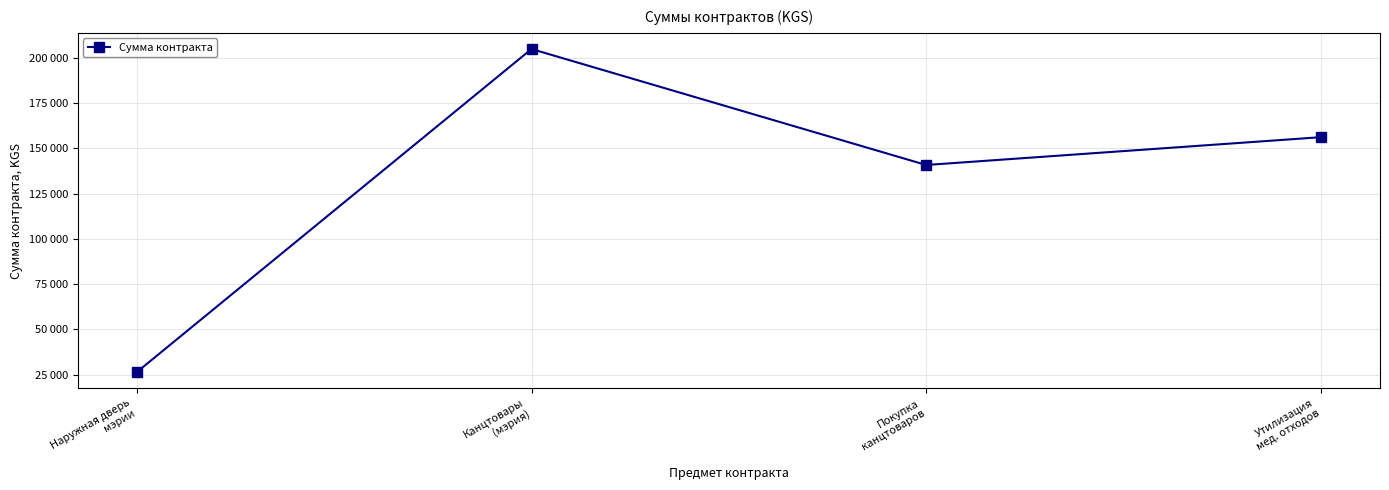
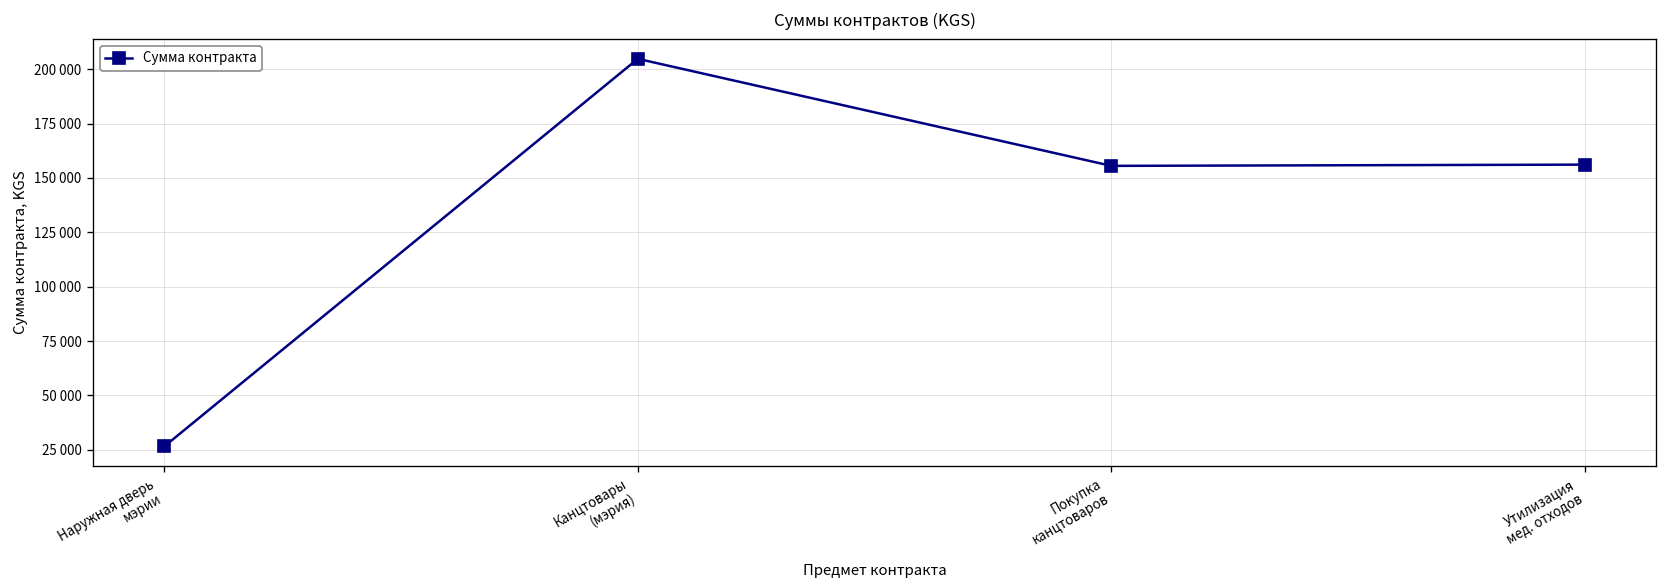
  {
    "Наружная дверь мэрии": 27000,
    "Канцтовары (мэрия)": 205000,
-   "Покупка канцтоваров": 141000,
+   "Покупка канцтоваров": 156000,
    "Утилизация мед. отходов": 156000
  }
